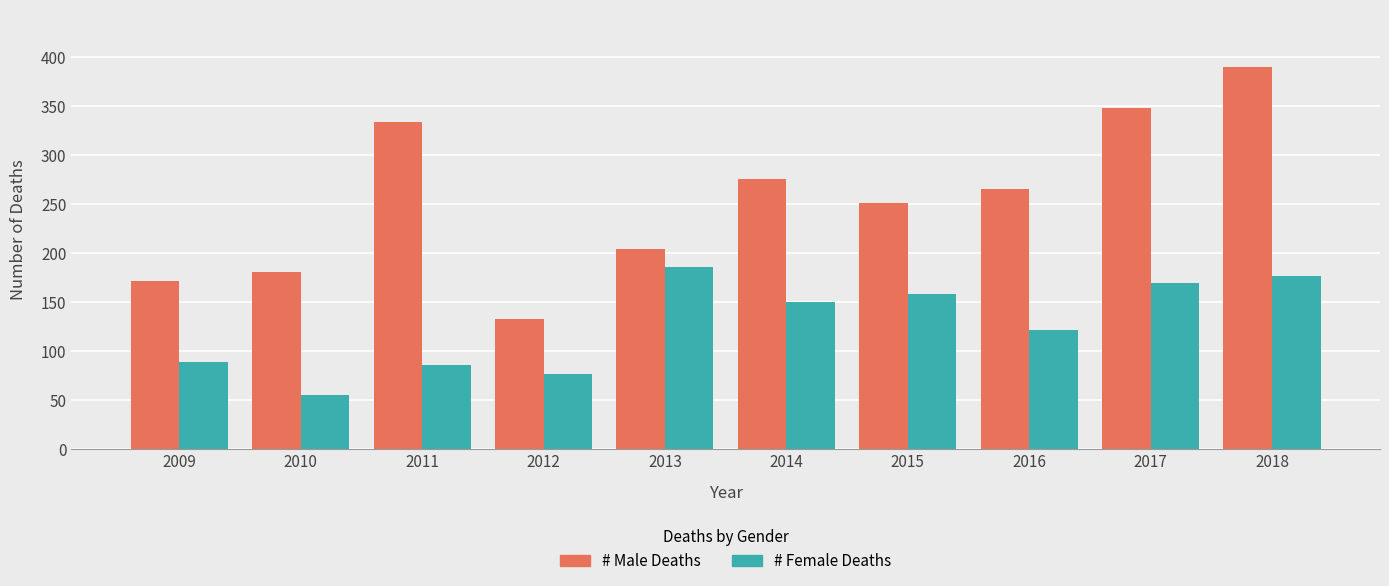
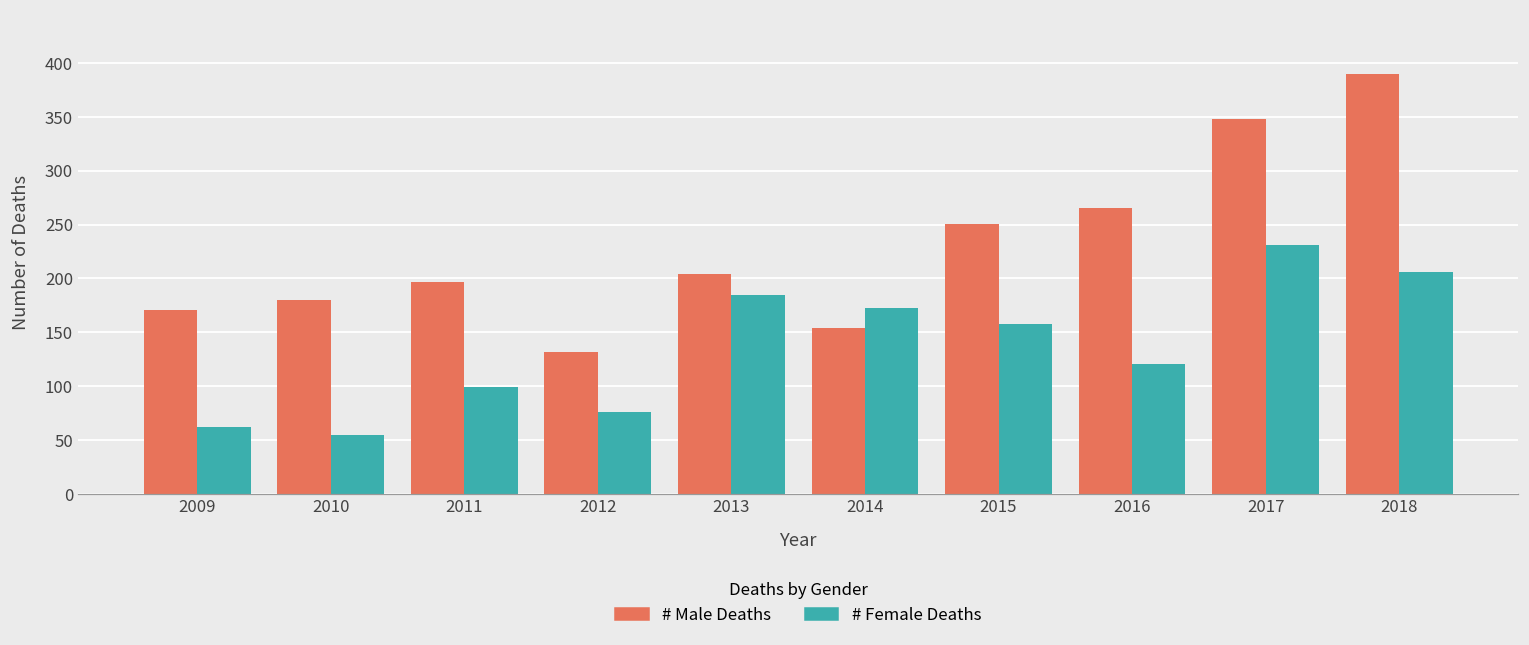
  {
    "# Male Deaths": {
      "2009": 170,
      "2010": 180,
-     "2011": 330,
+     "2011": 200,
      "2012": 130,
      "2013": 200,
-     "2014": 280,
+     "2014": 150,
      "2015": 250,
      "2016": 270,
      "2017": 350,
      "2018": 390
    },
    "# Female Deaths": {
-     "2009": 90,
+     "2009": 60,
      "2010": 60,
-     "2011": 90,
+     "2011": 100,
      "2012": 80,
      "2013": 190,
-     "2014": 150,
+     "2014": 170,
      "2015": 160,
      "2016": 120,
-     "2017": 170,
-     "2018": 180
+     "2017": 230,
+     "2018": 210
    }
  }
